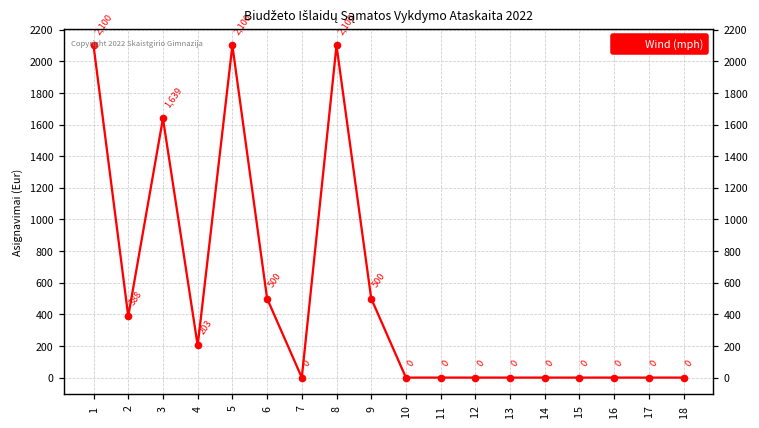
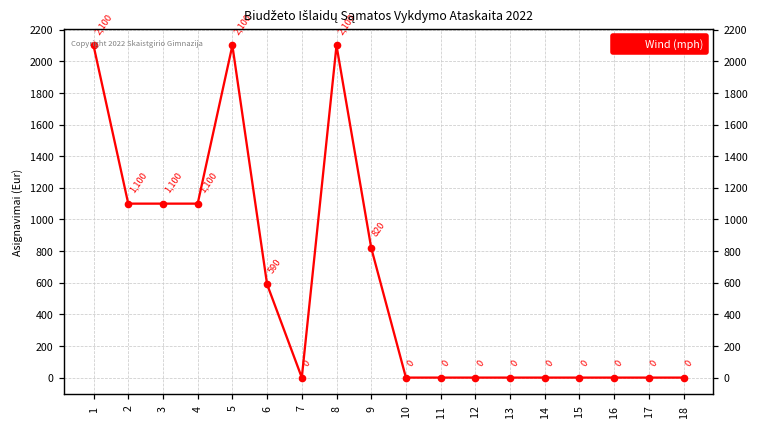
  {
    "1": "2,100",
-   "2": "388",
-   "3": "1,639",
-   "4": "203",
+   "2": "1,100",
+   "3": "1,100",
+   "4": "1,100",
    "5": "2,100",
-   "6": "500",
+   "6": "590",
    "7": "0",
    "8": "2,100",
-   "9": "500",
+   "9": "820",
    "10": "0",
    "11": "0",
    "12": "0",
    "13": "0",
    "14": "0",
    "15": "0",
    "16": "0",
    "17": "0",
    "18": "0"
  }
